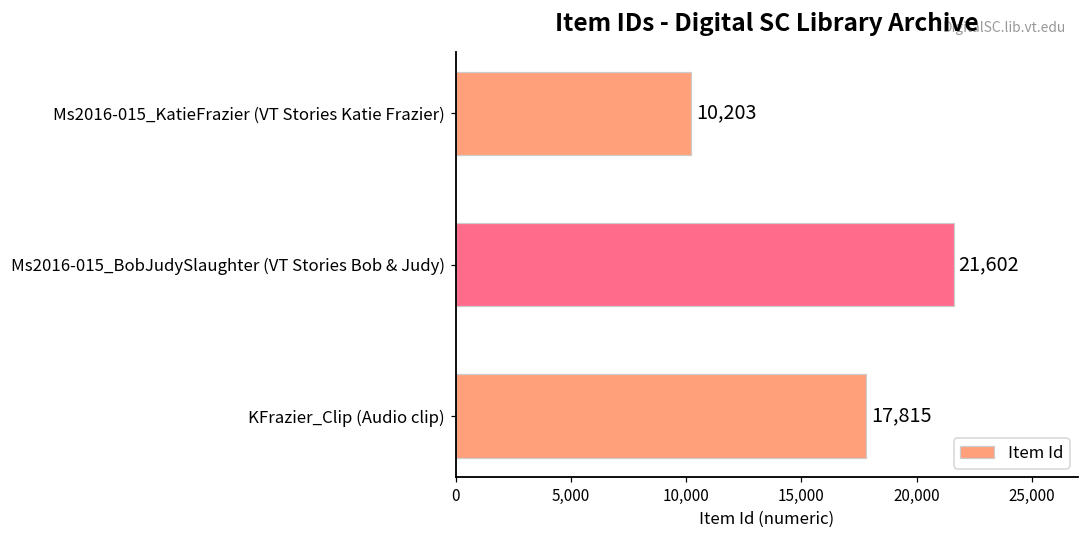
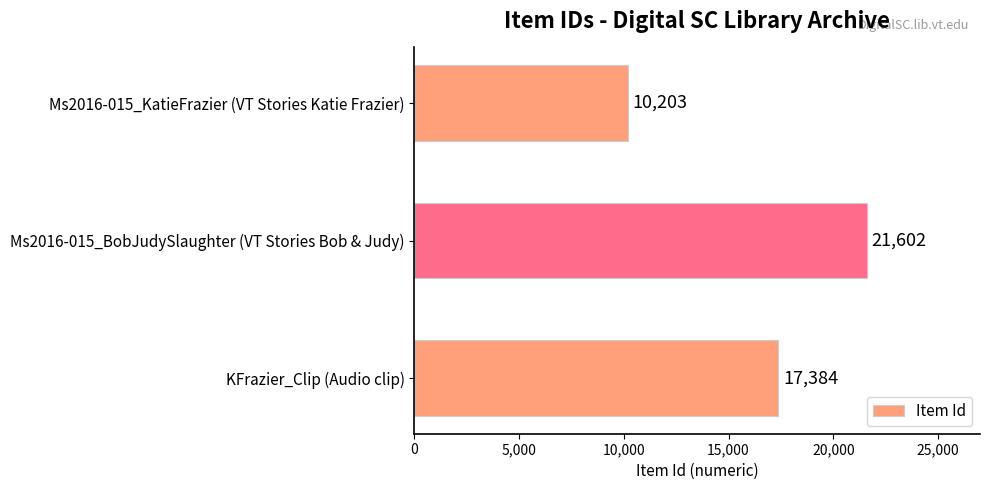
  {
    "Ms2016-015_KatieFrazier (VT Stories Katie Frazier)": "10,203",
    "Ms2016-015_BobJudySlaughter (VT Stories Bob & Judy)": "21,602",
-   "KFrazier_Clip (Audio clip)": "17,815"
+   "KFrazier_Clip (Audio clip)": "17,384"
  }
